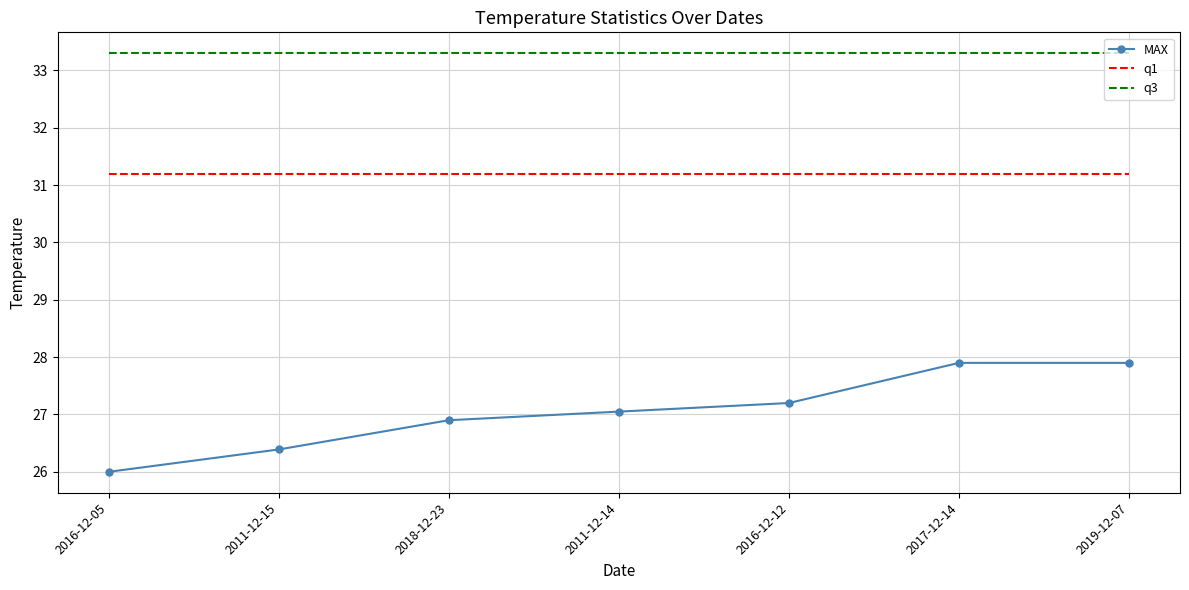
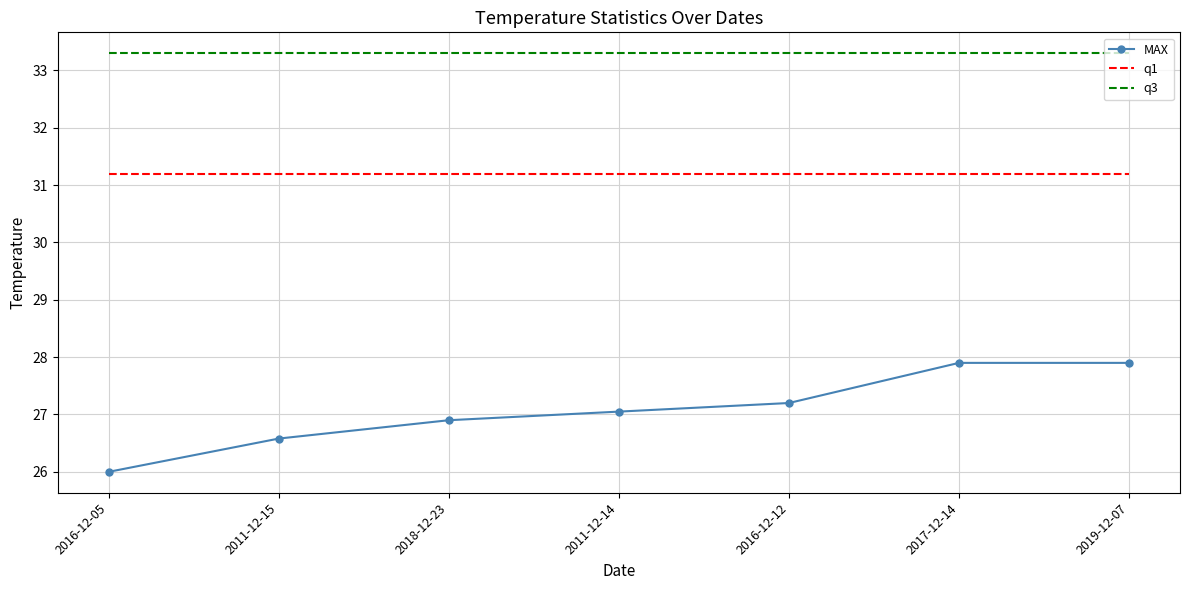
  {
    "MAX": {
      "2016-12-05": 26.0,
-     "2011-12-15": 26.4,
+     "2011-12-15": 26.6,
      "2018-12-23": 26.9,
      "2011-12-14": 27.1,
      "2016-12-12": 27.2,
      "2017-12-14": 27.9,
      "2019-12-07": 27.9
    },
    "q1": {
      "2016-12-05": 31.2,
      "2011-12-15": 31.2,
      "2018-12-23": 31.2,
      "2011-12-14": 31.2,
      "2016-12-12": 31.2,
      "2017-12-14": 31.2,
      "2019-12-07": 31.2
    },
    "q3": {
      "2016-12-05": 33.3,
      "2011-12-15": 33.3,
      "2018-12-23": 33.3,
      "2011-12-14": 33.3,
      "2016-12-12": 33.3,
      "2017-12-14": 33.3
    }
  }
